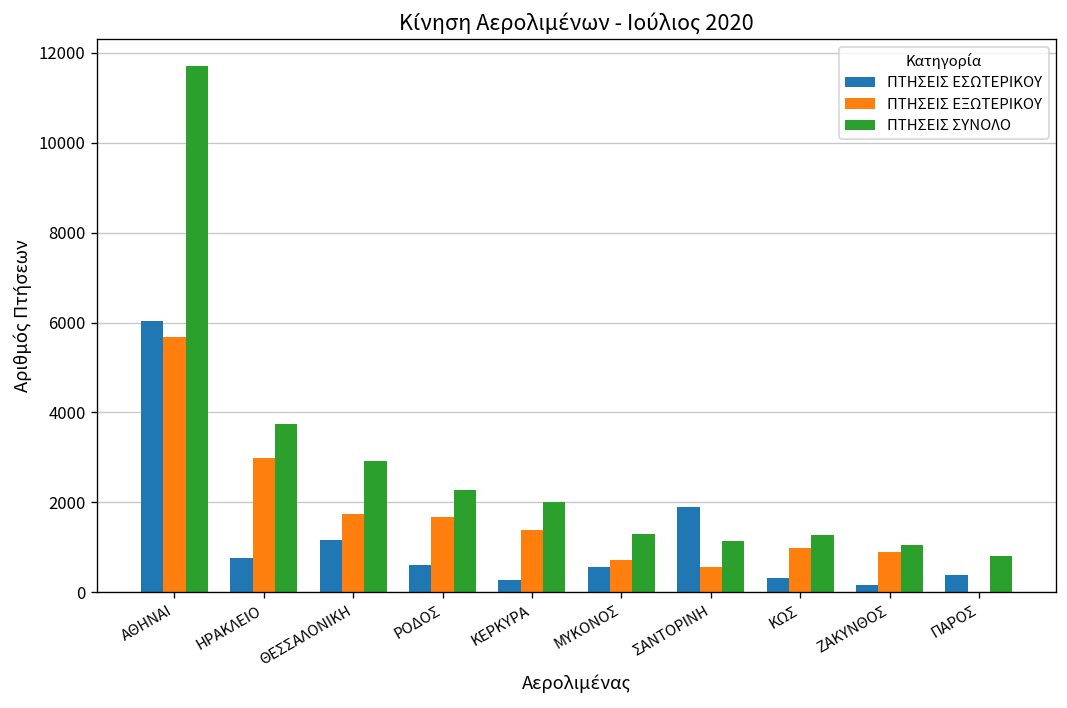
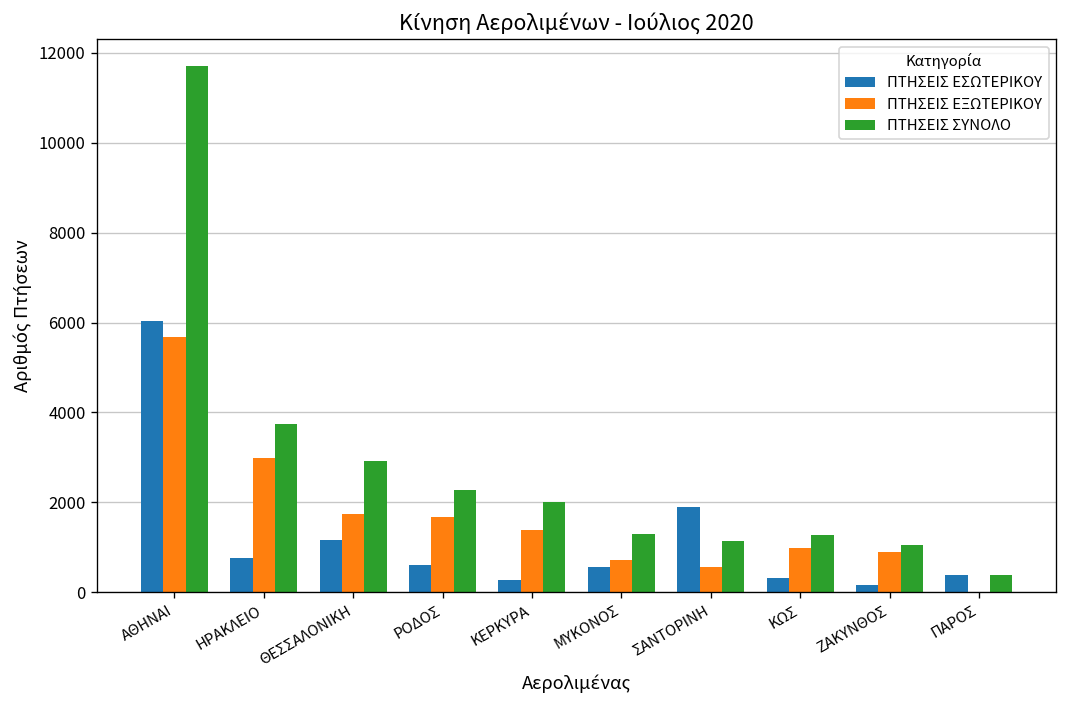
  {
    "ΠΤΗΣΕΙΣ ΕΣΩΤΕΡΙΚΟΥ": {
      "ΑΘΗΝΑΙ": 6000,
      "ΗΡΑΚΛΕΙΟ": 800,
      "ΘΕΣΣΑΛΟΝΙΚΗ": 1200,
      "ΡΟΔΟΣ": 600,
      "ΚΕΡΚΥΡΑ": 300,
      "ΜΥΚΟΝΟΣ": 600,
      "ΣΑΝΤΟΡΙΝΗ": 1900,
      "ΚΩΣ": 300,
      "ΖΑΚΥΝΘΟΣ": 200,
      "ΠΑΡΟΣ": 400
    },
    "ΠΤΗΣΕΙΣ ΕΞΩΤΕΡΙΚΟΥ": {
      "ΑΘΗΝΑΙ": 5700,
      "ΗΡΑΚΛΕΙΟ": 3000,
      "ΘΕΣΣΑΛΟΝΙΚΗ": 1800,
      "ΡΟΔΟΣ": 1700,
      "ΚΕΡΚΥΡΑ": 1400,
      "ΜΥΚΟΝΟΣ": 700,
      "ΣΑΝΤΟΡΙΝΗ": 600,
      "ΚΩΣ": 1000,
      "ΖΑΚΥΝΘΟΣ": 900,
      "ΠΑΡΟΣ": 0
    },
    "ΠΤΗΣΕΙΣ ΣΥΝΟΛΟ": {
      "ΑΘΗΝΑΙ": 11700,
      "ΗΡΑΚΛΕΙΟ": 3800,
      "ΘΕΣΣΑΛΟΝΙΚΗ": 2900,
      "ΡΟΔΟΣ": 2300,
      "ΚΕΡΚΥΡΑ": 2000,
      "ΜΥΚΟΝΟΣ": 1300,
      "ΣΑΝΤΟΡΙΝΗ": 1100,
      "ΚΩΣ": 1300,
      "ΖΑΚΥΝΘΟΣ": 1000,
-     "ΠΑΡΟΣ": 800
+     "ΠΑΡΟΣ": 400
    }
  }
